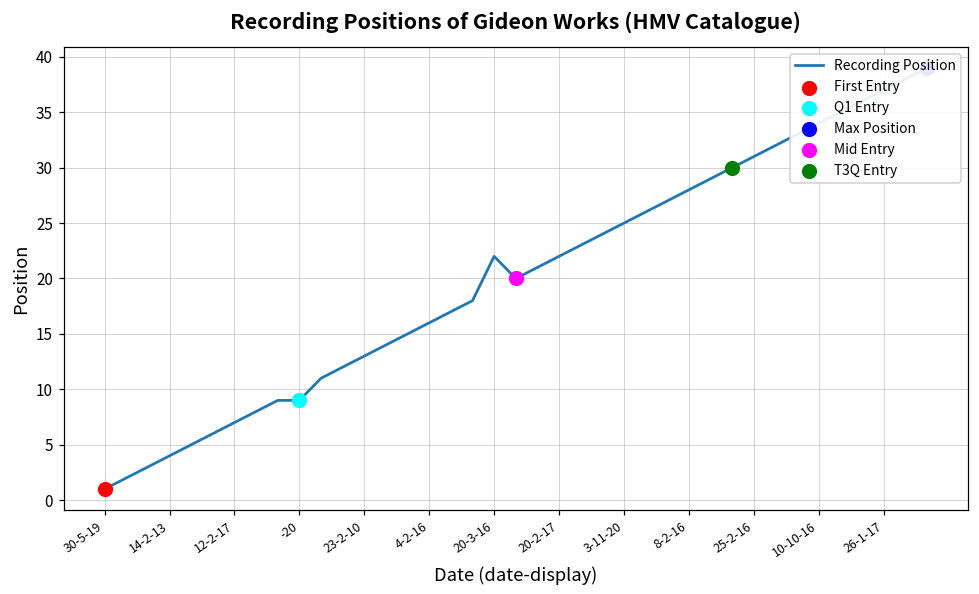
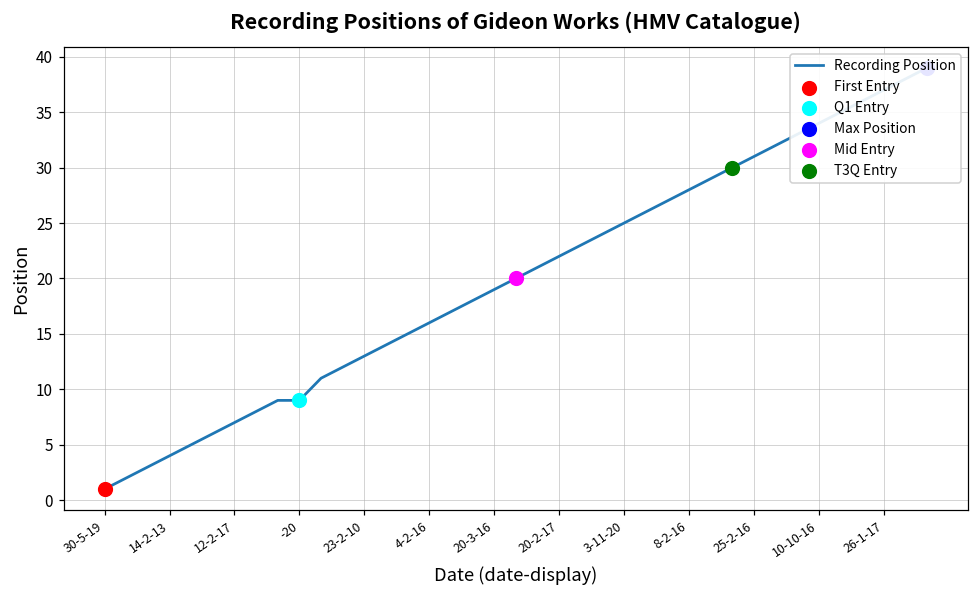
  {
    "Recording Position": {
      "14-2-13": 4,
-     "20-3-16": 22
+     "20-3-16": 19
    }
  }
